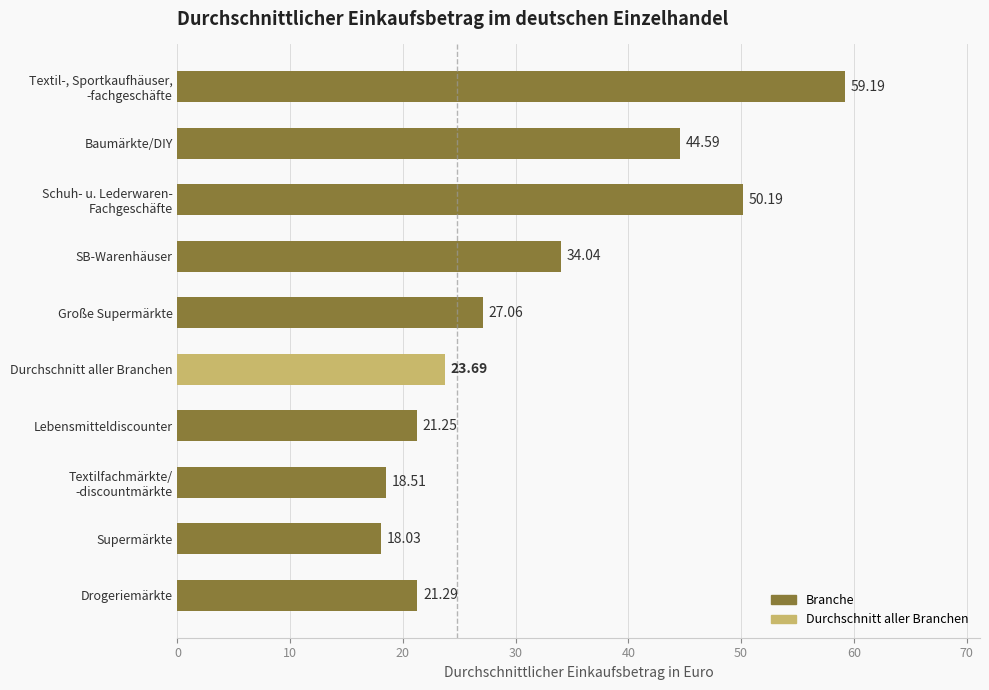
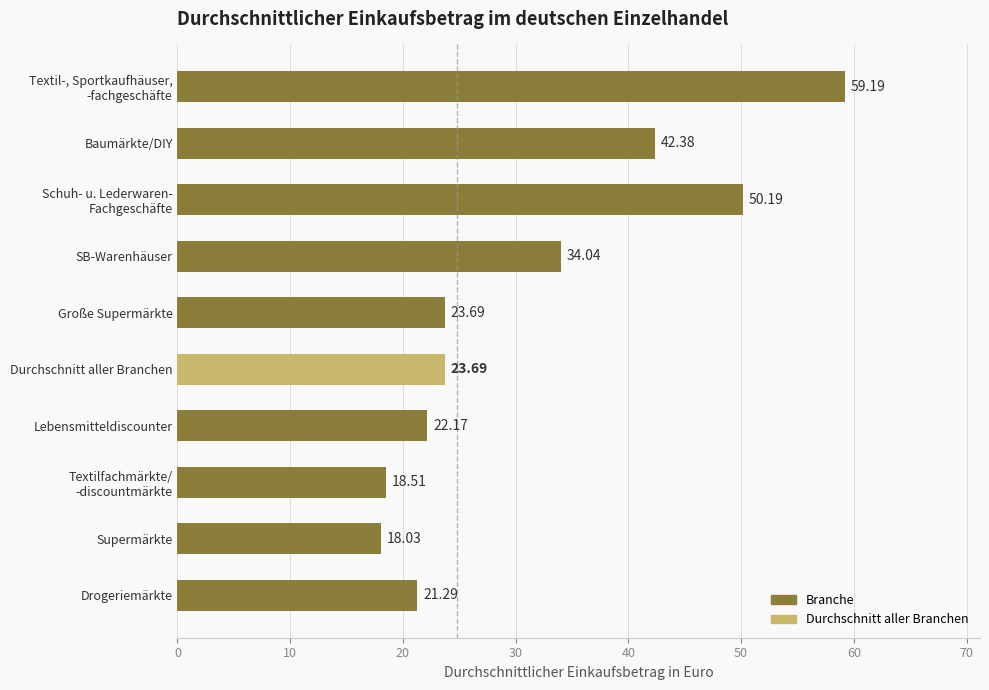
  {
    "Textil-, Sportkaufhäuser, -fachgeschäfte": 59.19,
-   "Baumärkte/DIY": 44.59,
+   "Baumärkte/DIY": 42.38,
    "Schuh- u. Lederwaren- Fachgeschäfte": 50.19,
    "SB-Warenhäuser": 34.04,
-   "Große Supermärkte": 27.06,
+   "Große Supermärkte": 23.69,
    "Durchschnitt aller Branchen": 23.69,
-   "Lebensmitteldiscounter": 21.25,
+   "Lebensmitteldiscounter": 22.17,
    "Textilfachmärkte/ -discountmärkte": 18.51,
    "Supermärkte": 18.03,
    "Drogeriemärkte": 21.29
  }
